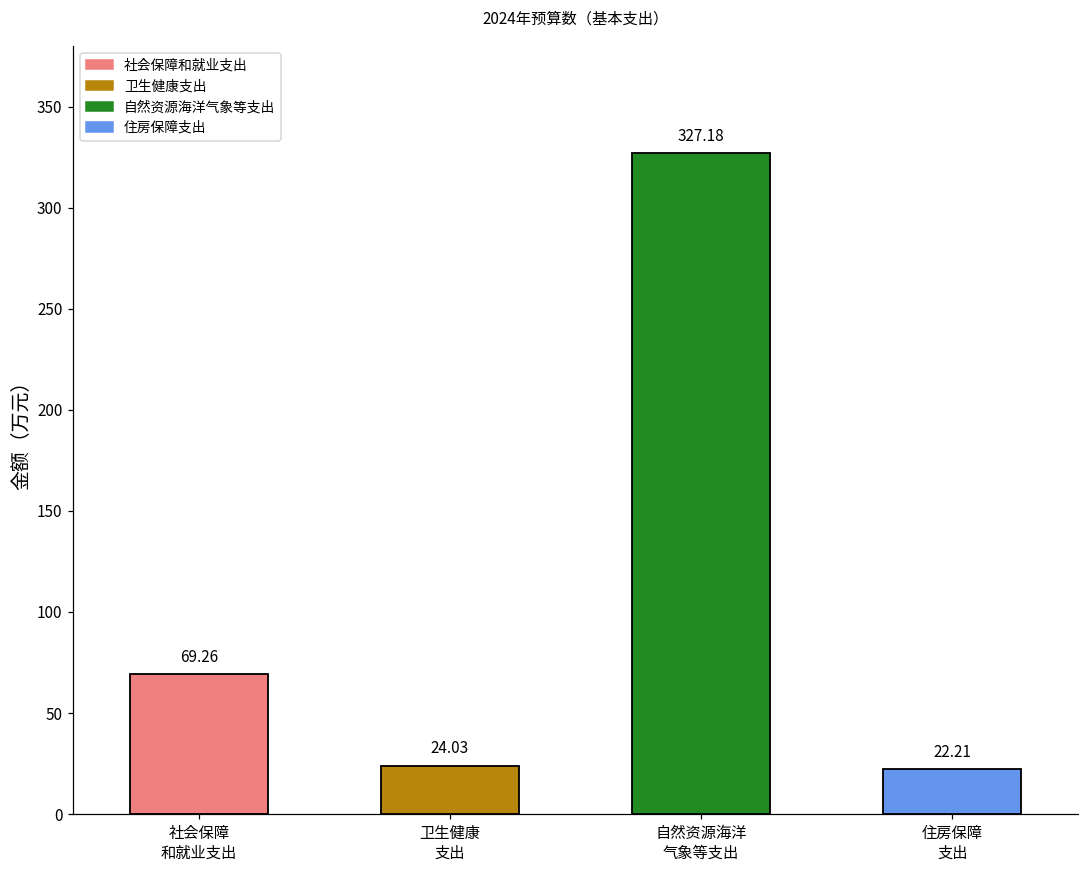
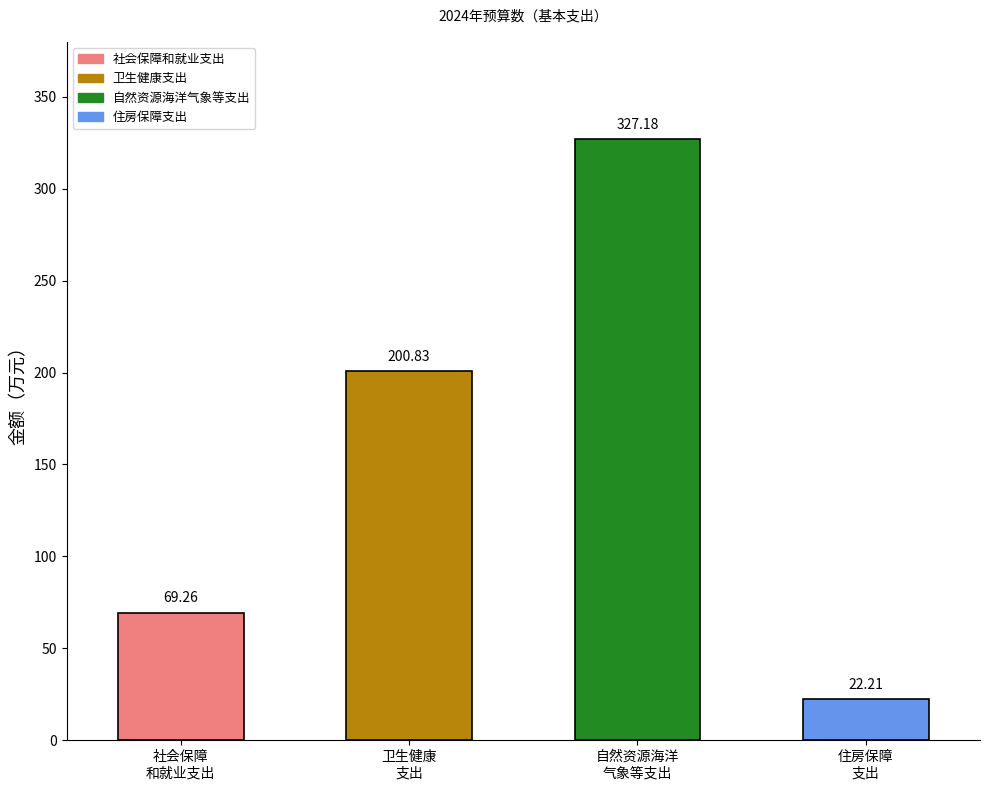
  {
    "社会保障 和就业支出": 69.26,
-   "卫生健康 支出": 24.03,
+   "卫生健康 支出": 200.83,
    "自然资源海洋 气象等支出": 327.18,
    "住房保障 支出": 22.21
  }
